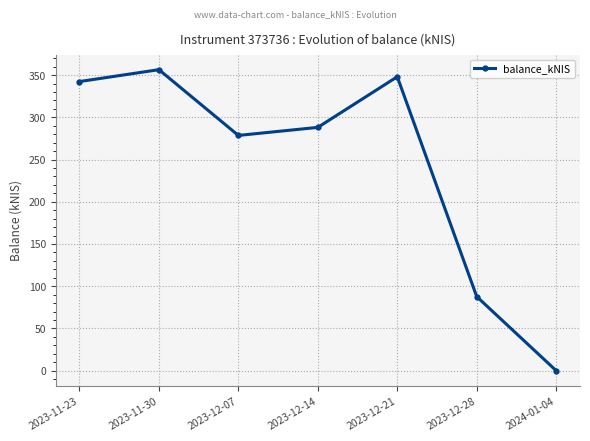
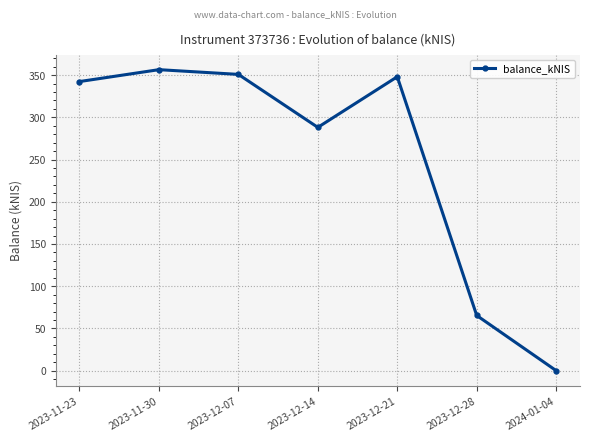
  {
    "2023-11-23": 340,
    "2023-11-30": 360,
-   "2023-12-07": 280,
+   "2023-12-07": 350,
    "2023-12-14": 290,
    "2023-12-21": 350,
-   "2023-12-28": 90,
+   "2023-12-28": 70,
    "2024-01-04": 0
  }
